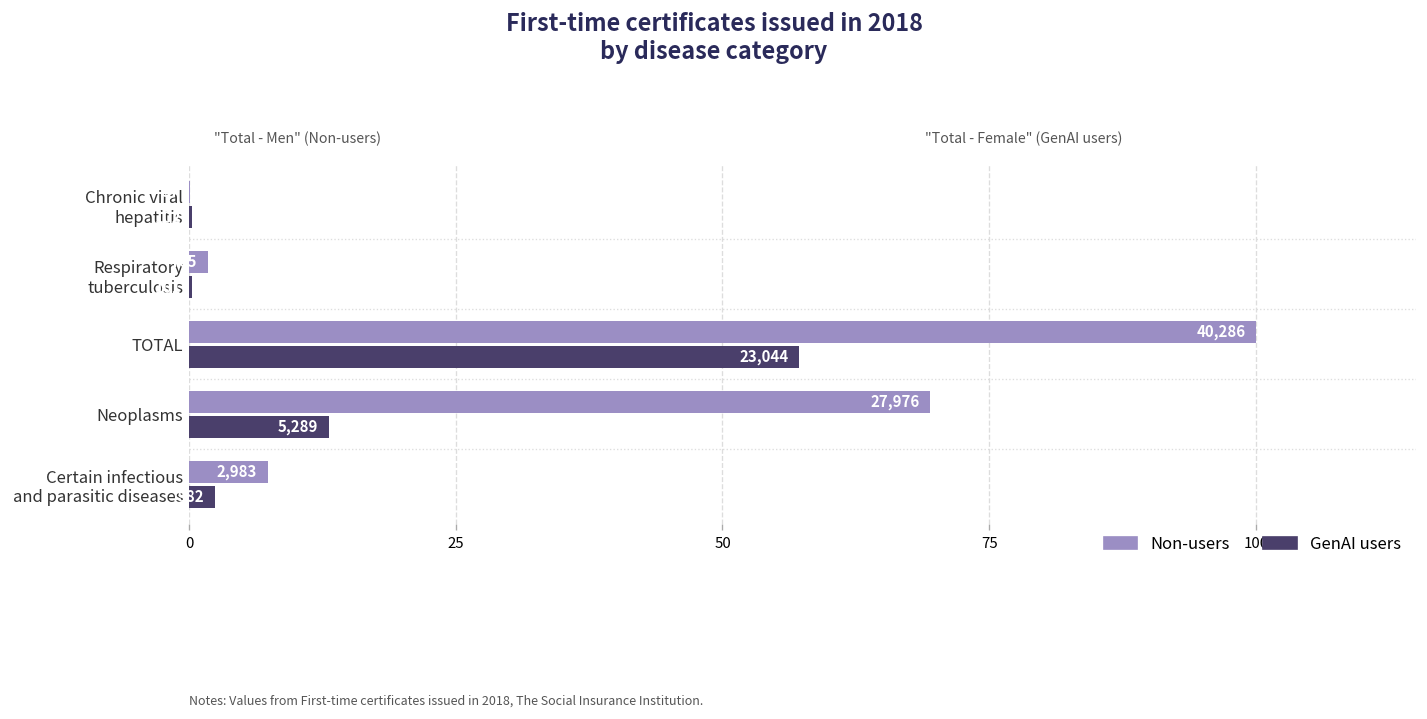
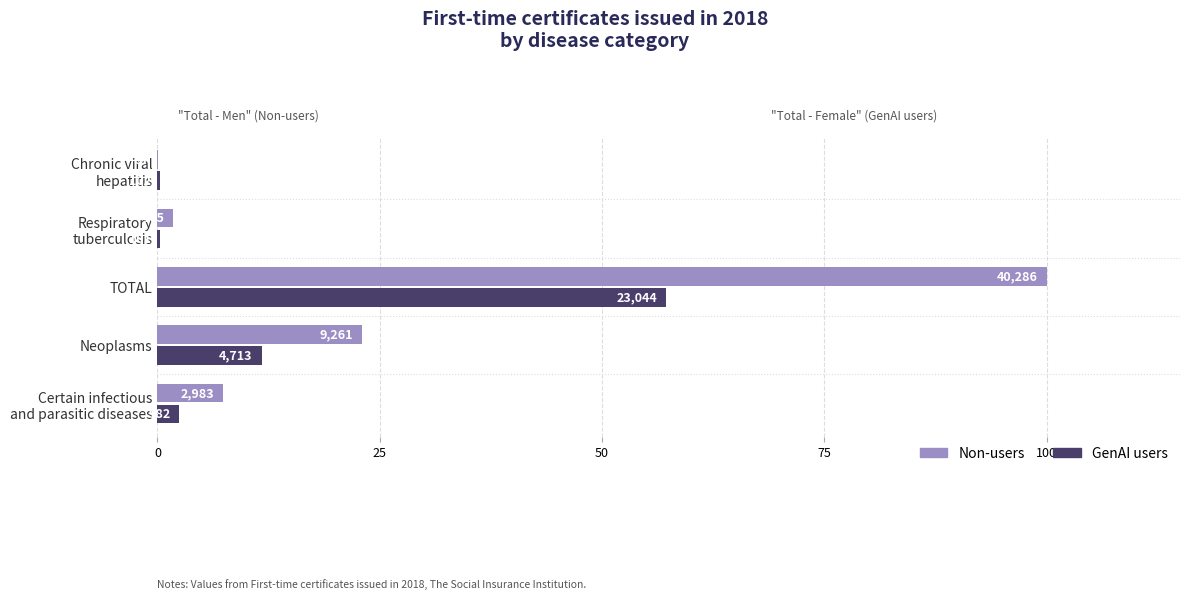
  {
    "Non-users": {
-     "Neoplasms": "27,976"
+     "Neoplasms": "9,261"
    },
    "GenAI users": {
-     "Neoplasms": "5,289"
+     "Neoplasms": "4,713"
    }
  }
